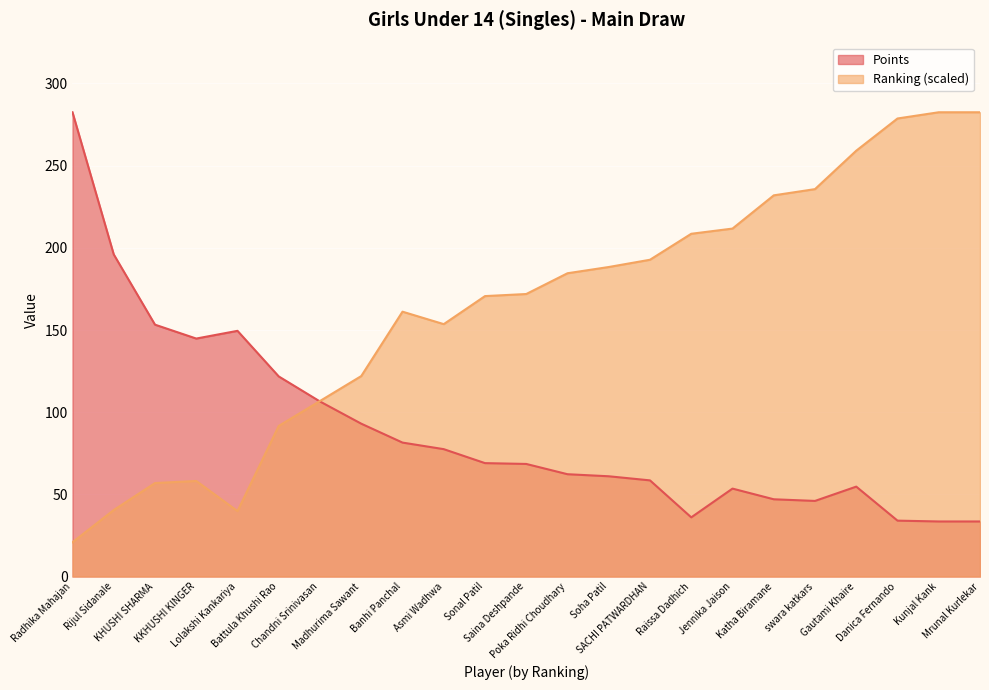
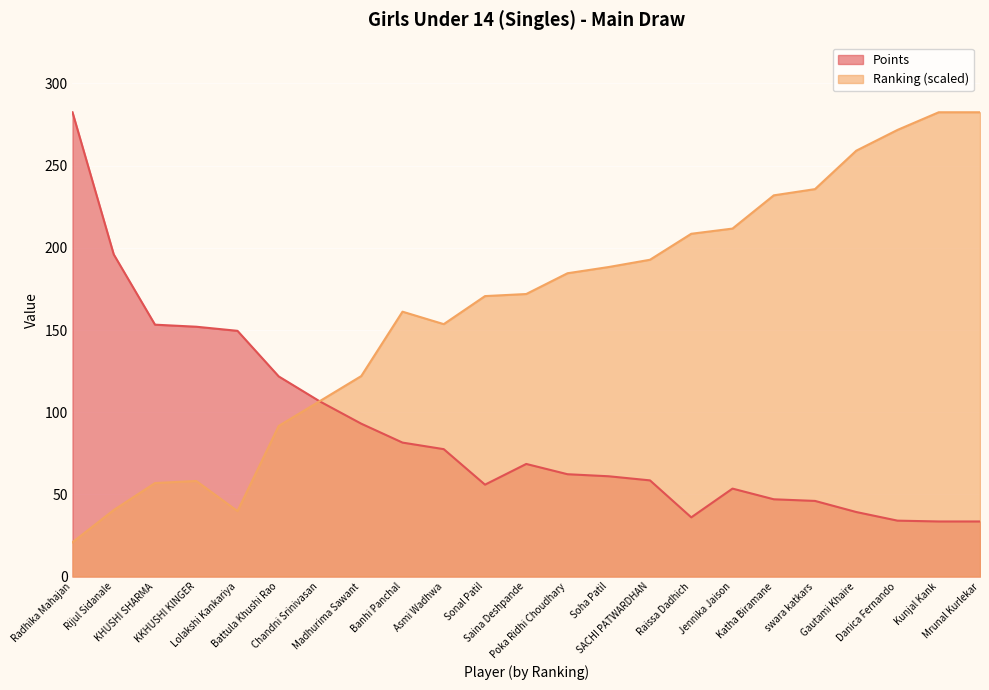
  {
    "Points": {
      "Radhika Mahajan": 283,
      "Rijul Sidanale": 196,
      "KHUSHI SHARMA": 153,
-     "KKHUSHI KINGER": 145,
+     "KKHUSHI KINGER": 152,
      "Lolakshi Kankariya": 150,
      "Battula Khushi Rao": 122,
      "Madhurima Sawant": 93,
      "Banhi Panchal": 82,
      "Asmi Wadhwa": 78,
-     "Sonal Patil": 69,
+     "Sonal Patil": 56,
      "Saina Deshpande": 69,
      "Poka Ridhi Choudhary": 62,
      "Soha Patil": 61,
      "SACHI PATWARDHAN": 59,
      "Raissa Dadhich": 36,
      "Jennika Jaison": 54,
      "Katha Biramane": 47,
      "swara katkars": 46,
-     "Gautami Khaire": 55,
+     "Gautami Khaire": 39,
      "Danica Fernando": 34,
      "Kunjal Kank": 34,
      "Mrunal Kurlekar": 34
    },
    "Ranking (scaled)": {
      "Radhika Mahajan": 21,
      "Rijul Sidanale": 40,
      "KHUSHI SHARMA": 57,
      "KKHUSHI KINGER": 58,
      "Lolakshi Kankariya": 40,
      "Battula Khushi Rao": 92,
      "Madhurima Sawant": 122,
      "Banhi Panchal": 161,
      "Asmi Wadhwa": 154,
      "Sonal Patil": 171,
      "Saina Deshpande": 172,
      "Poka Ridhi Choudhary": 185,
      "Soha Patil": 188,
      "SACHI PATWARDHAN": 193,
      "Raissa Dadhich": 209,
      "Jennika Jaison": 212,
      "Katha Biramane": 232,
      "swara katkars": 236,
      "Gautami Khaire": 259,
-     "Danica Fernando": 279,
+     "Danica Fernando": 272,
      "Kunjal Kank": 283,
      "Mrunal Kurlekar": 283
    }
  }
